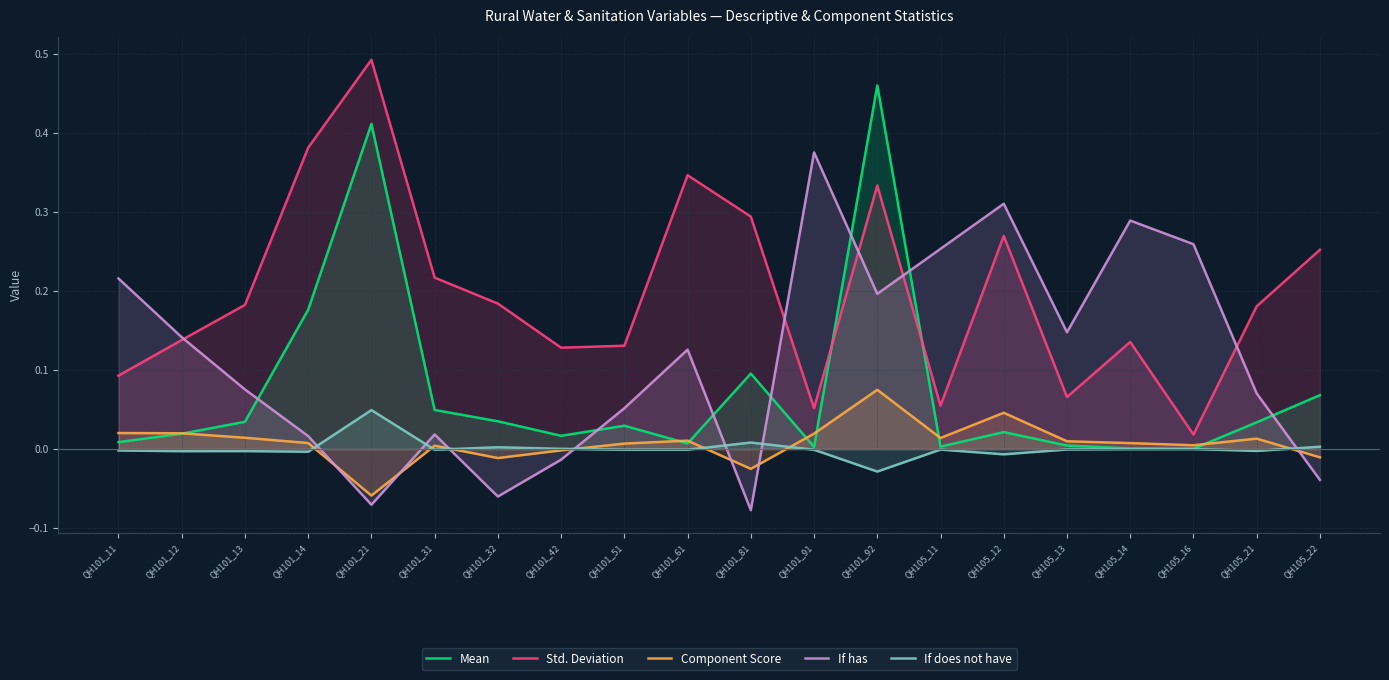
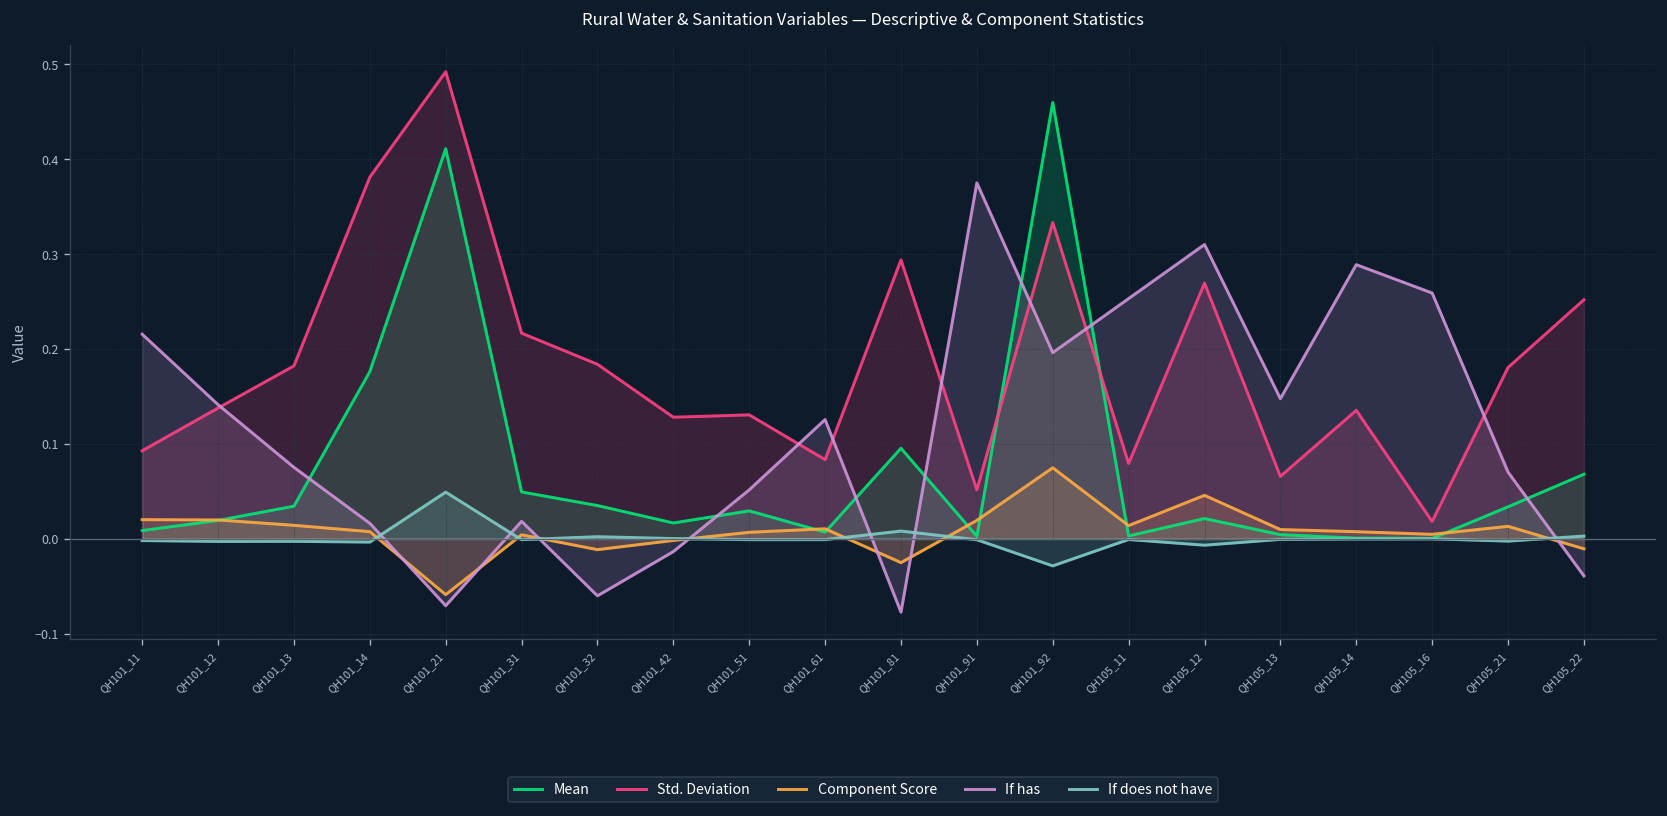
  {
    "Mean": {
      "QH101_11": 0.01,
      "QH101_13": 0.03,
      "QH101_14": 0.18,
      "QH101_21": 0.41,
      "QH101_31": 0.05,
      "QH101_32": 0.04,
      "QH101_42": 0.02,
      "QH101_51": 0.03,
      "QH101_61": 0.01,
      "QH101_81": 0.10,
      "QH101_92": 0.46,
      "QH105_12": 0.02,
      "QH105_13": 0.00,
      "QH105_21": 0.03,
      "QH105_22": 0.07
    },
    "Std. Deviation": {
      "QH101_11": 0.09,
      "QH101_12": 0.14,
      "QH101_13": 0.18,
      "QH101_14": 0.38,
      "QH101_21": 0.49,
      "QH101_31": 0.22,
      "QH101_32": 0.18,
      "QH101_42": 0.13,
      "QH101_51": 0.13,
-     "QH101_61": 0.35,
+     "QH101_61": 0.08,
      "QH101_81": 0.29,
      "QH101_91": 0.05,
      "QH101_92": 0.33,
-     "QH105_11": 0.05,
+     "QH105_11": 0.08,
      "QH105_12": 0.27,
      "QH105_13": 0.07,
      "QH105_14": 0.14,
      "QH105_16": 0.02,
      "QH105_21": 0.18,
      "QH105_22": 0.25
    }
  }
